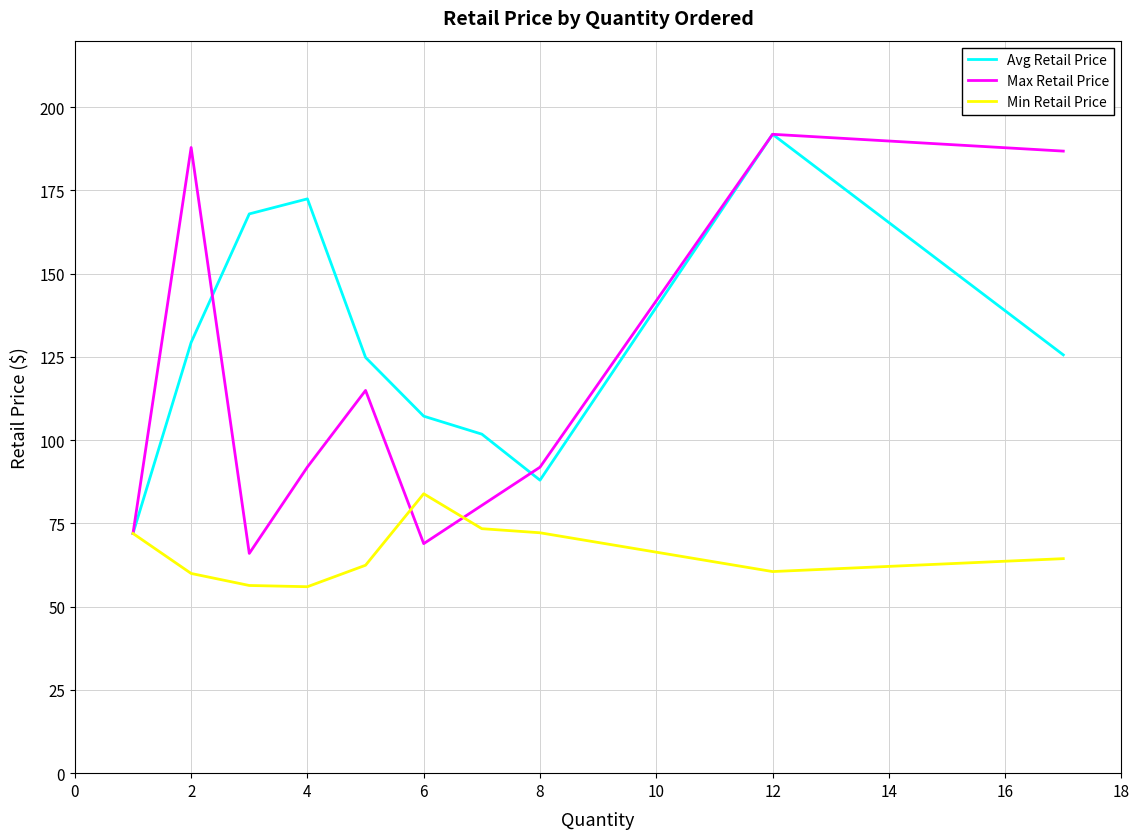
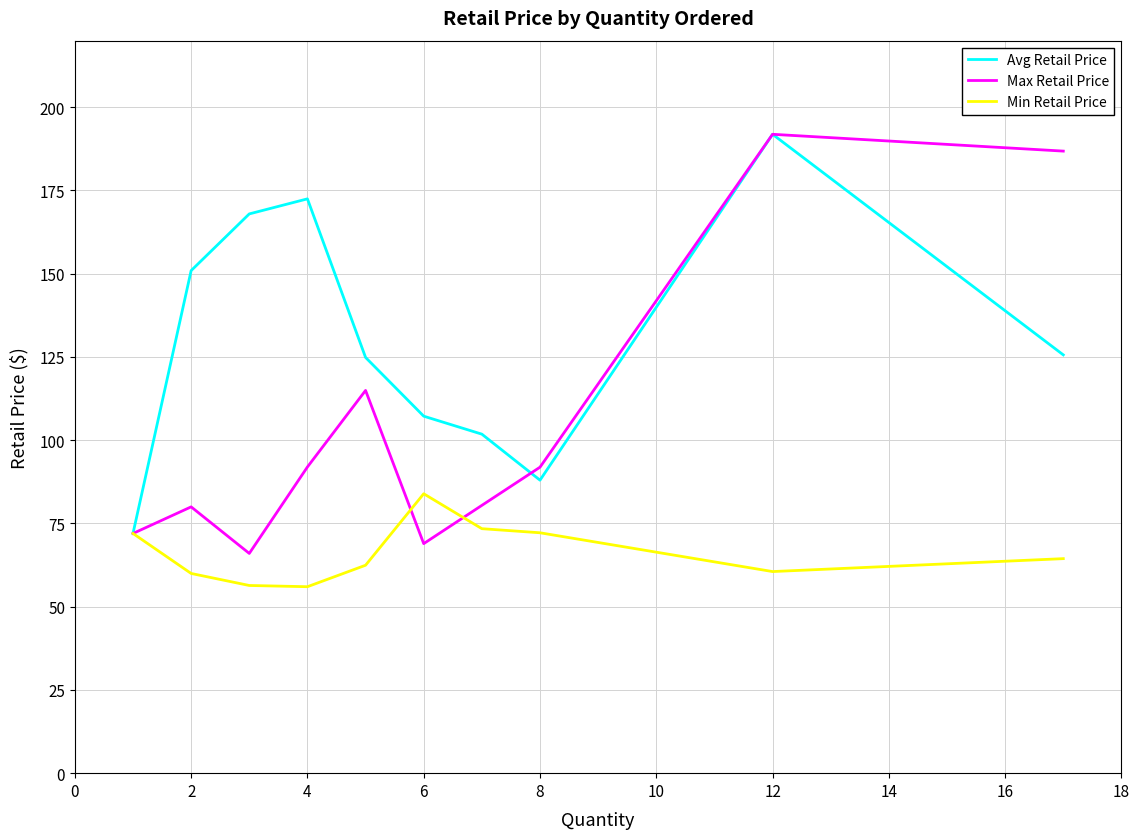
  {
    "Avg Retail Price": {
-     "2": 129,
+     "2": 151,
      "4": 172,
      "6": 107,
      "8": 88
    },
    "Max Retail Price": {
-     "2": 188,
+     "2": 80,
      "4": 92,
      "6": 69,
      "8": 92
    },
    "Min Retail Price": {
      "2": 60,
      "4": 56,
      "6": 84,
      "8": 72,
      "12": 61
    }
  }
